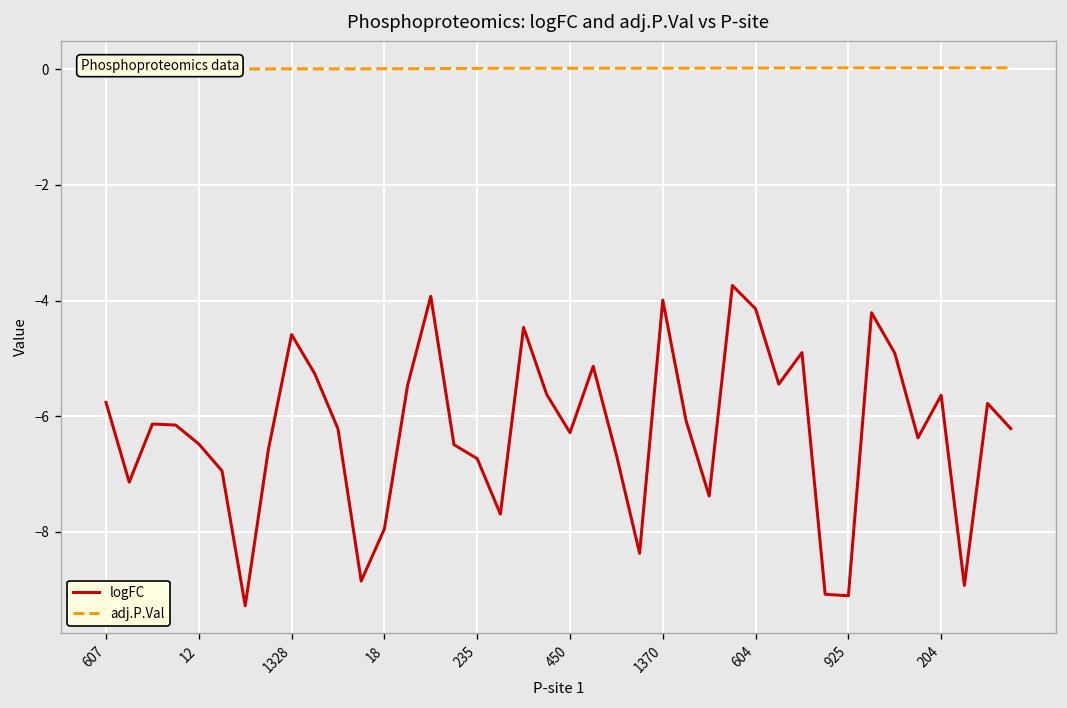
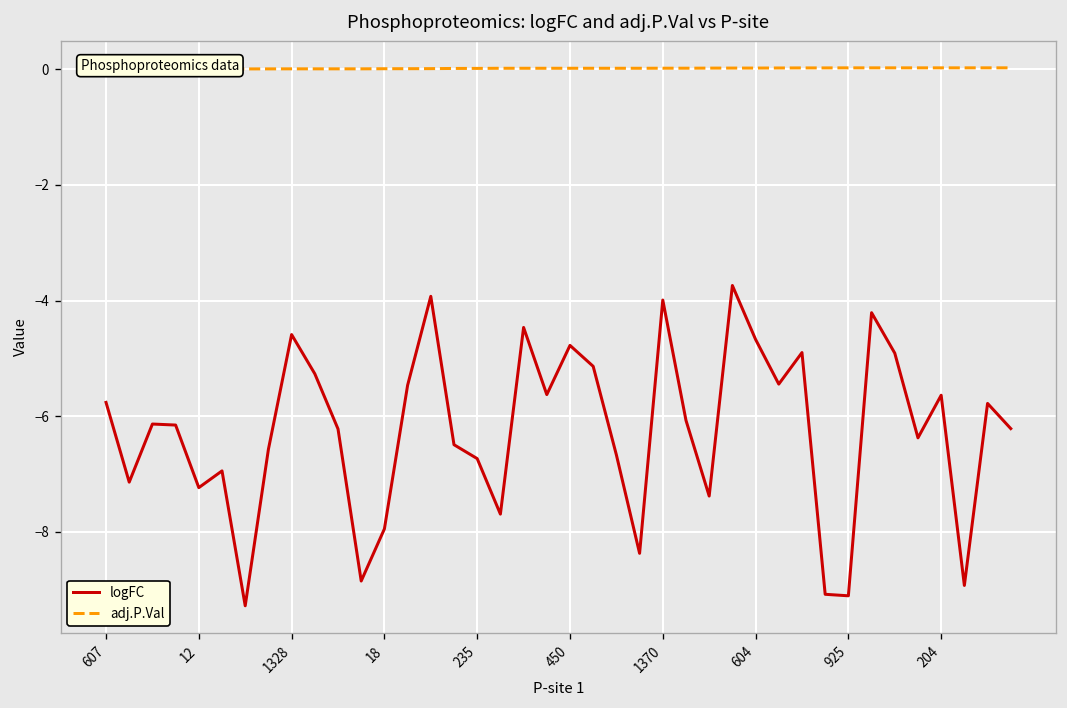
  {
    "logFC": {
      "607": -5.8,
-     "12": -6.5,
+     "12": -7.2,
      "1328": -4.6,
      "235": -6.7,
-     "450": -6.3,
+     "450": -4.8,
      "1370": -4.0,
-     "604": -4.1,
+     "604": -4.7,
      "925": -9.1,
      "204": -5.6
    },
    "adj.P.Val": {
      "1328": 0.0,
      "235": 0.0,
      "450": 0.0,
      "1370": 0.0,
      "604": 0.0,
      "925": 0.0,
      "204": 0.0
    }
  }
